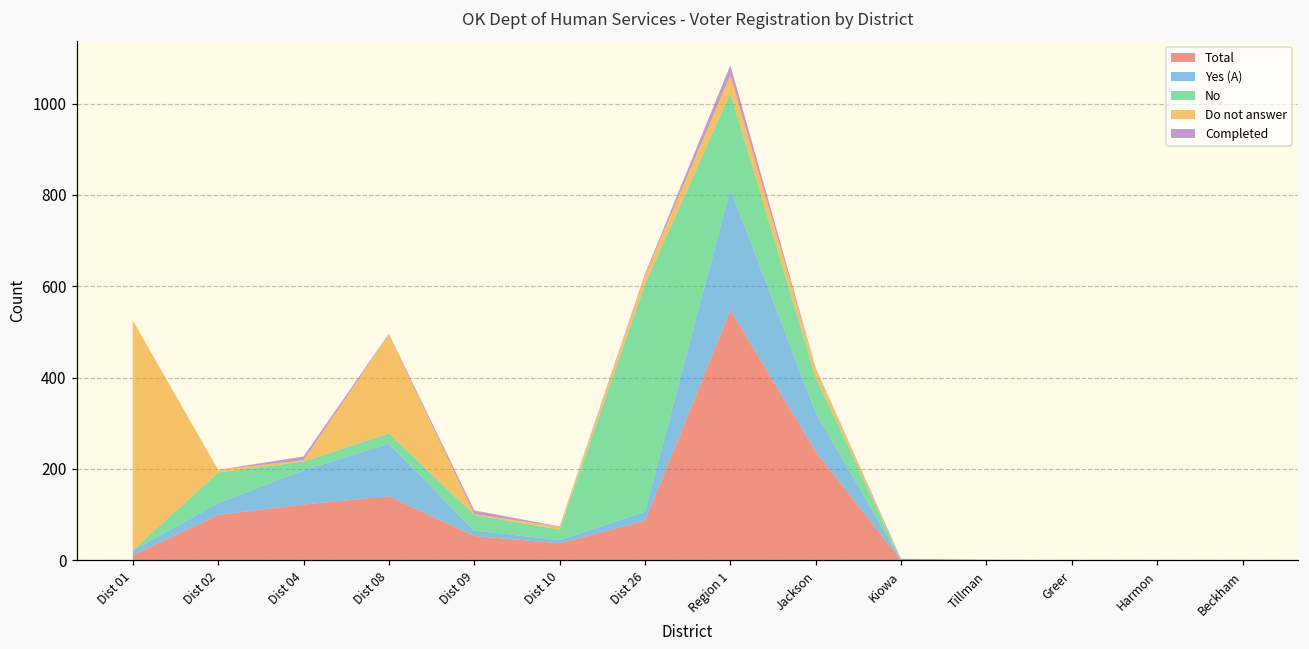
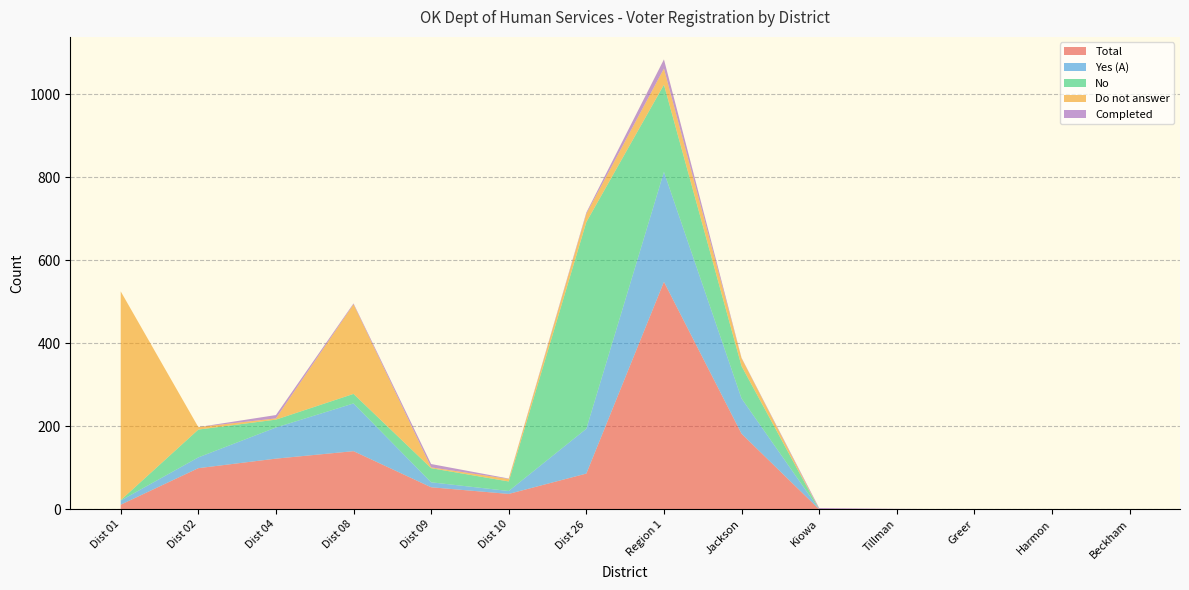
  {
    "Total": {
      "Dist 01": 10,
      "Dist 02": 100,
      "Dist 04": 120,
      "Dist 08": 140,
      "Dist 09": 50,
      "Dist 10": 40,
      "Dist 26": 90,
      "Region 1": 550,
-     "Jackson": 240
+     "Jackson": 180
    },
    "Yes (A)": {
      "Dist 02": 30,
      "Dist 04": 80,
      "Dist 08": 120,
      "Dist 09": 10,
      "Dist 10": 10,
-     "Dist 26": 20,
+     "Dist 26": 110,
      "Region 1": 270,
      "Jackson": 90
    },
    "No": {
      "Dist 08": 20,
      "Dist 26": 500,
      "Region 1": 210,
      "Jackson": 80
    },
    "Do not answer": {
      "Region 1": 40
    },
    "Completed": {
      "Dist 04": 10,
      "Dist 09": 10,
      "Region 1": 20
    }
  }
